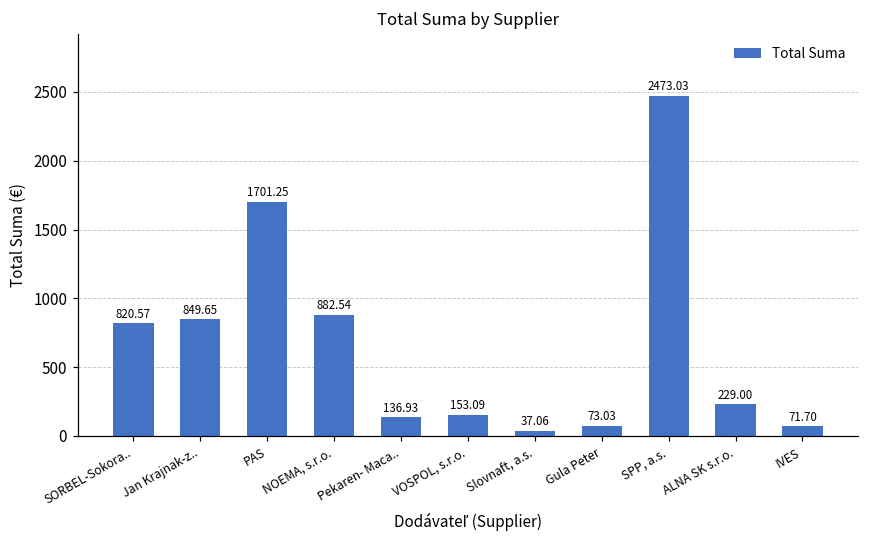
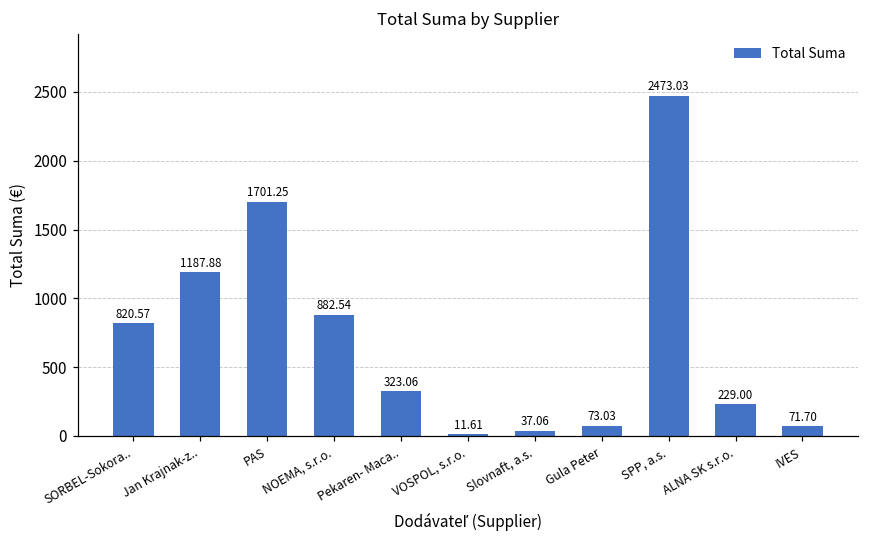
  {
    "SORBEL-Sokora..": 820.57,
-   "Jan Krajnak-z..": 849.65,
+   "Jan Krajnak-z..": 1187.88,
    "PAS": 1701.25,
    "NOEMA, s.r.o.": 882.54,
-   "Pekaren- Maca..": 136.93,
-   "VOSPOL, s.r.o.": 153.09,
+   "Pekaren- Maca..": 323.06,
+   "VOSPOL, s.r.o.": 11.61,
    "Slovnaft, a.s.": 37.06,
    "Gula Peter": 73.03,
    "SPP, a.s.": 2473.03,
    "ALNA SK s.r.o.": 229.00,
    "IVES": 71.70
  }
